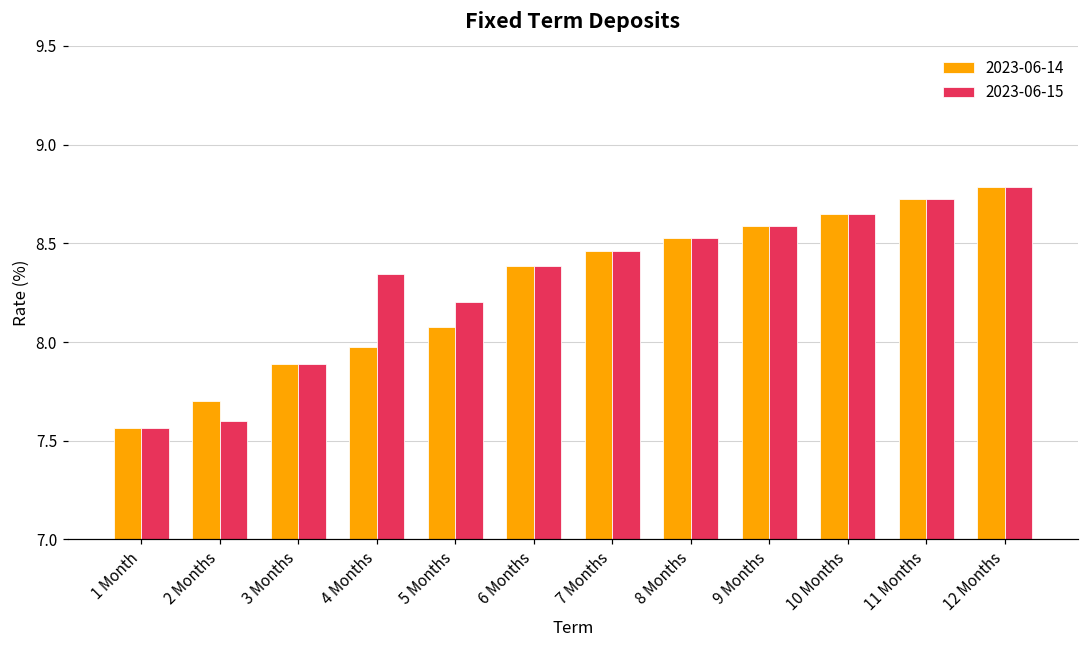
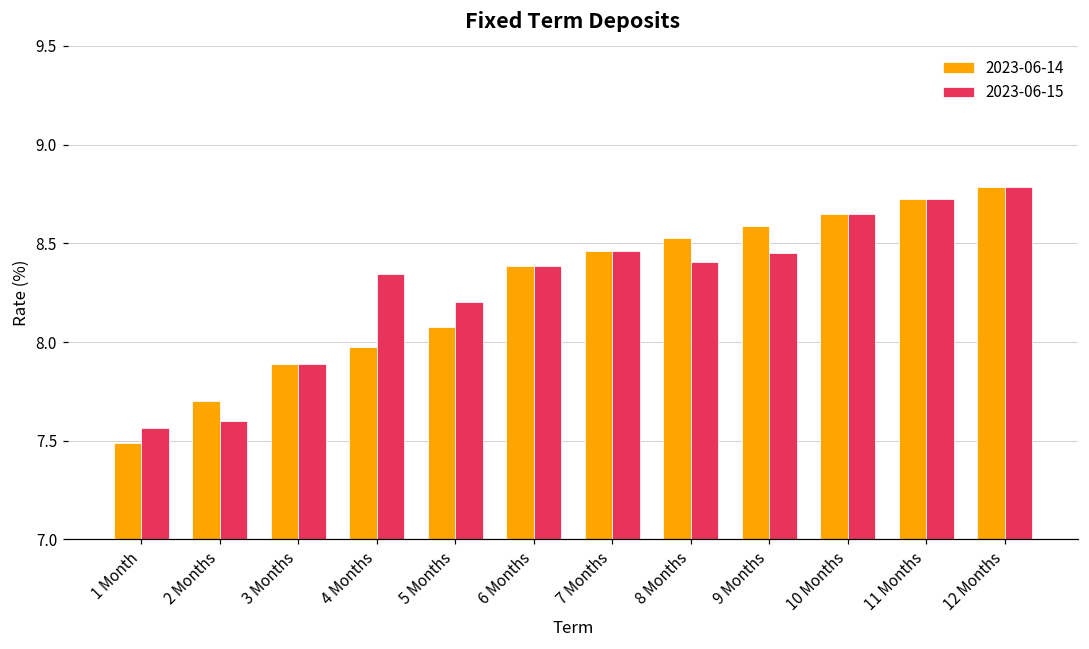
  {
    "2023-06-14": {
-     "1 Month": 7.56,
+     "1 Month": 7.49,
      "2 Months": 7.70,
      "3 Months": 7.89,
      "4 Months": 7.98,
      "5 Months": 8.08,
      "6 Months": 8.39,
      "7 Months": 8.46,
      "8 Months": 8.53,
      "9 Months": 8.59,
      "10 Months": 8.65,
      "11 Months": 8.73,
      "12 Months": 8.79
    },
    "2023-06-15": {
      "1 Month": 7.56,
      "2 Months": 7.60,
      "3 Months": 7.89,
      "4 Months": 8.34,
      "5 Months": 8.20,
      "6 Months": 8.39,
      "7 Months": 8.46,
-     "8 Months": 8.53,
-     "9 Months": 8.59,
+     "8 Months": 8.41,
+     "9 Months": 8.45,
      "10 Months": 8.65,
      "11 Months": 8.73,
      "12 Months": 8.79
    }
  }
